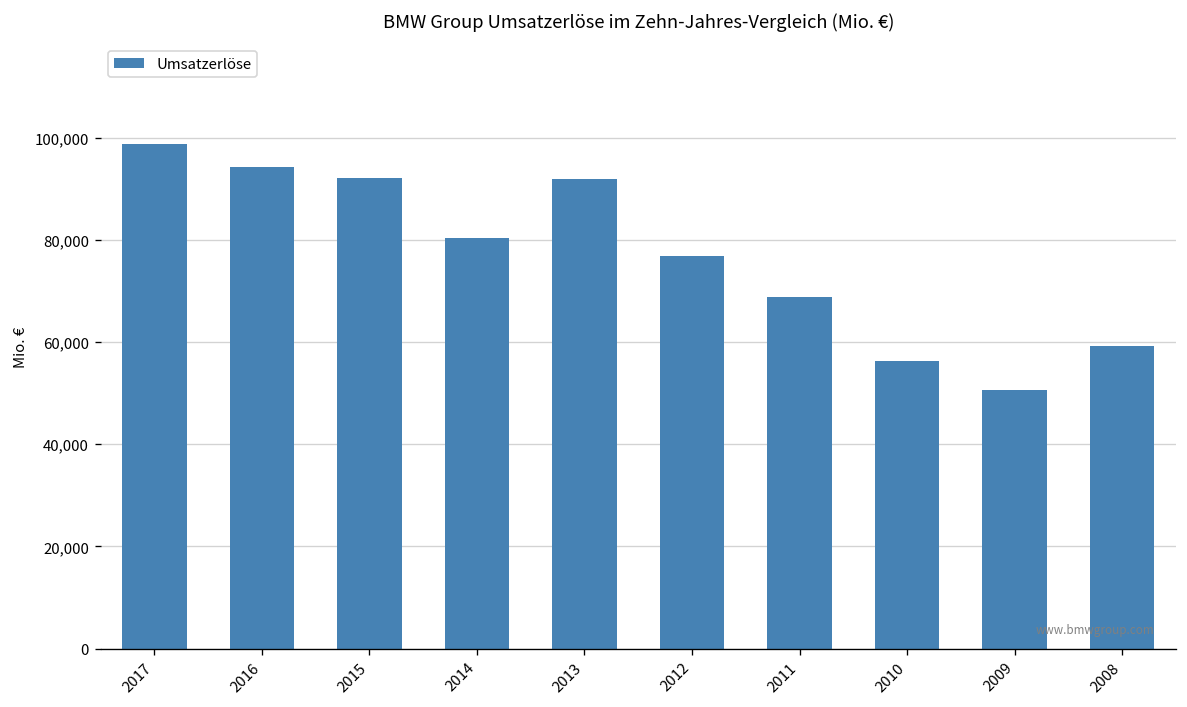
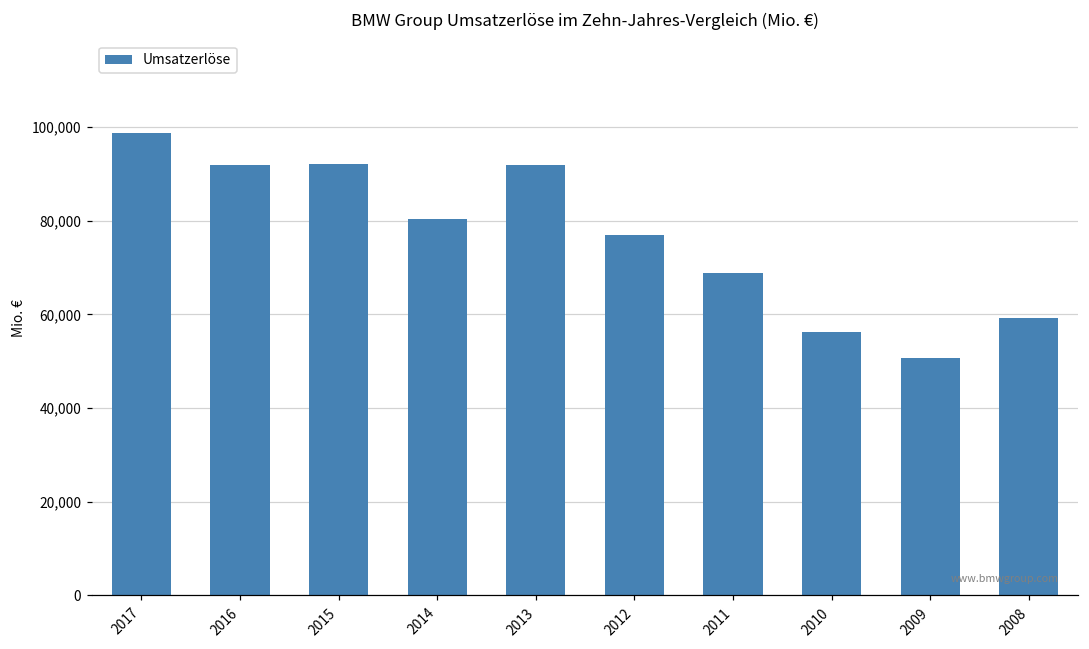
  {
    "2017": "99,000",
-   "2016": "94,000",
+   "2016": "92,000",
    "2015": "92,000",
    "2014": "80,000",
    "2013": "92,000",
    "2012": "77,000",
    "2011": "69,000",
    "2010": "56,000",
    "2009": "51,000",
    "2008": "59,000"
  }
